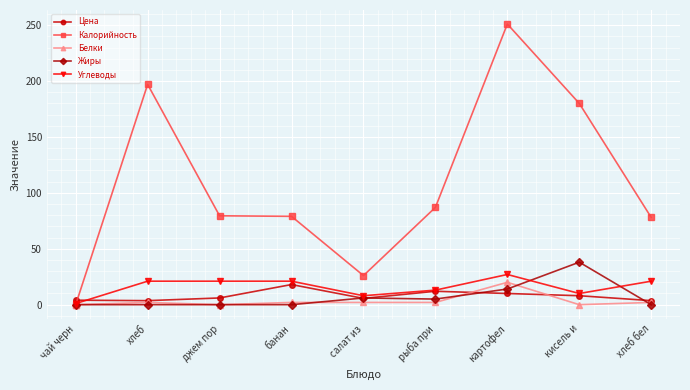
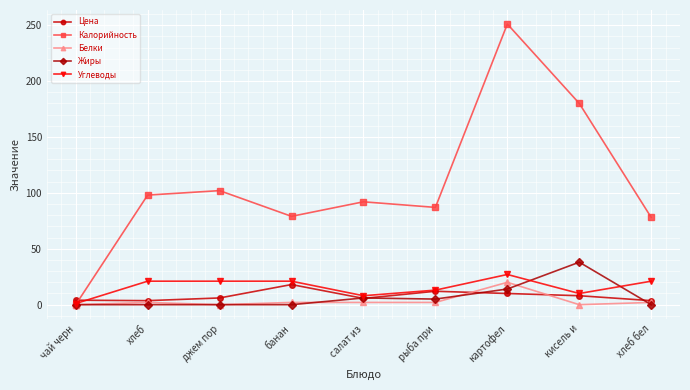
  {
    "Калорийность": {
-     "хлеб": 197,
-     "джем пор": 80,
+     "хлеб": 98,
+     "джем пор": 102,
      "банан": 79,
-     "салат из": 26,
+     "салат из": 92,
      "рыба при": 87,
      "картофел": 251,
      "кисель и": 180,
      "хлеб бел": 78
    },
    "Белки": {
      "салат из": 2,
      "рыба при": 2,
      "картофел": 20,
      "кисель и": 0
    }
  }
